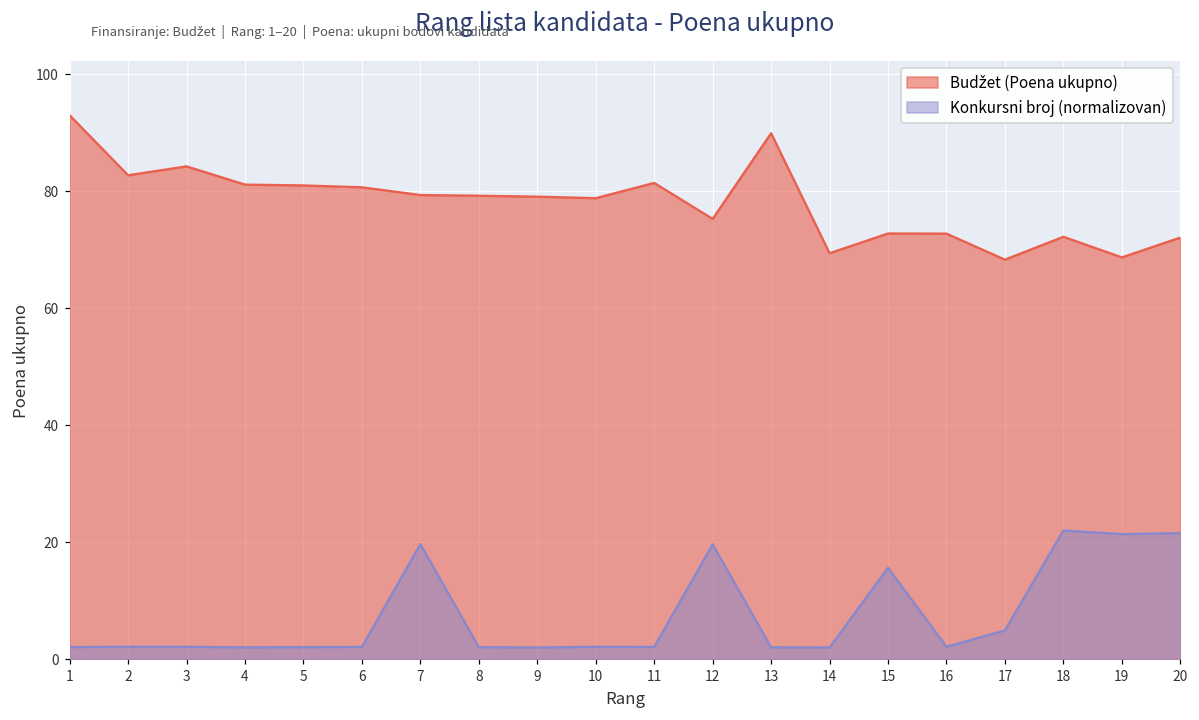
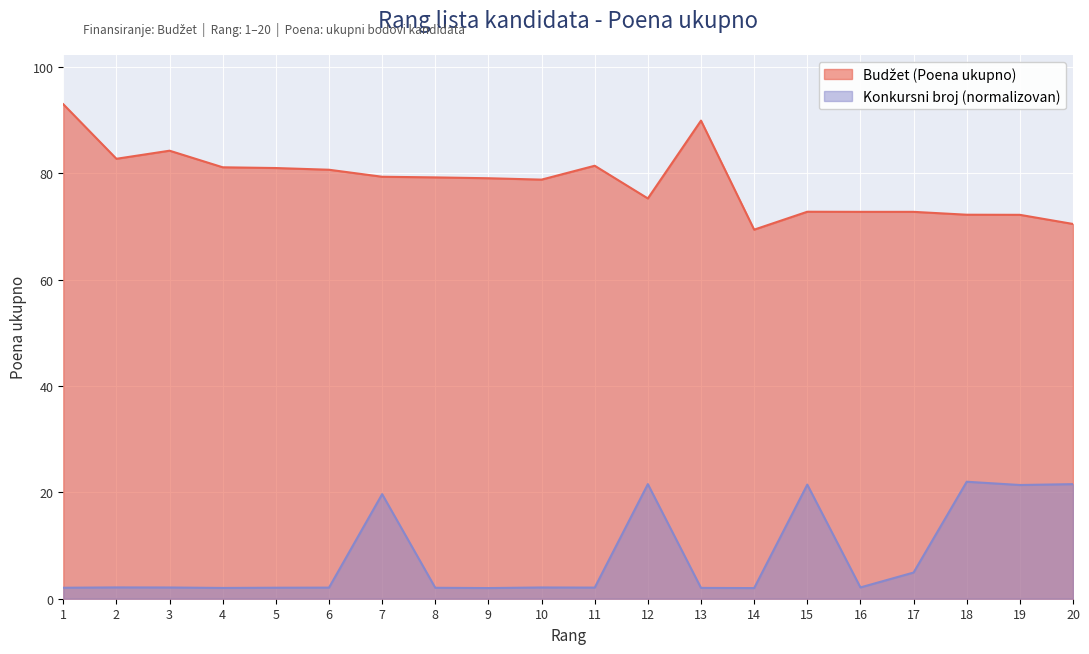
  {
    "Budžet (Poena ukupno)": {
      "1": 93,
      "2": 83,
      "3": 84,
      "4": 81,
      "5": 81,
      "6": 81,
      "7": 79,
      "8": 79,
      "9": 79,
      "10": 79,
      "11": 81,
      "12": 75,
      "13": 90,
      "14": 69,
      "15": 73,
      "16": 73,
-     "17": 68,
+     "17": 73,
      "18": 72,
-     "19": 69,
-     "20": 72
+     "19": 72,
+     "20": 70
    },
    "Konkursni broj (normalizovan)": {
      "1": 2,
      "2": 2,
      "3": 2,
      "4": 2,
      "5": 2,
      "6": 2,
      "7": 20,
      "8": 2,
      "9": 2,
      "10": 2,
      "11": 2,
-     "12": 20,
+     "12": 22,
      "13": 2,
      "14": 2,
-     "15": 16,
+     "15": 21,
      "16": 2,
      "17": 5,
      "18": 22,
      "19": 21,
      "20": 22
    }
  }
